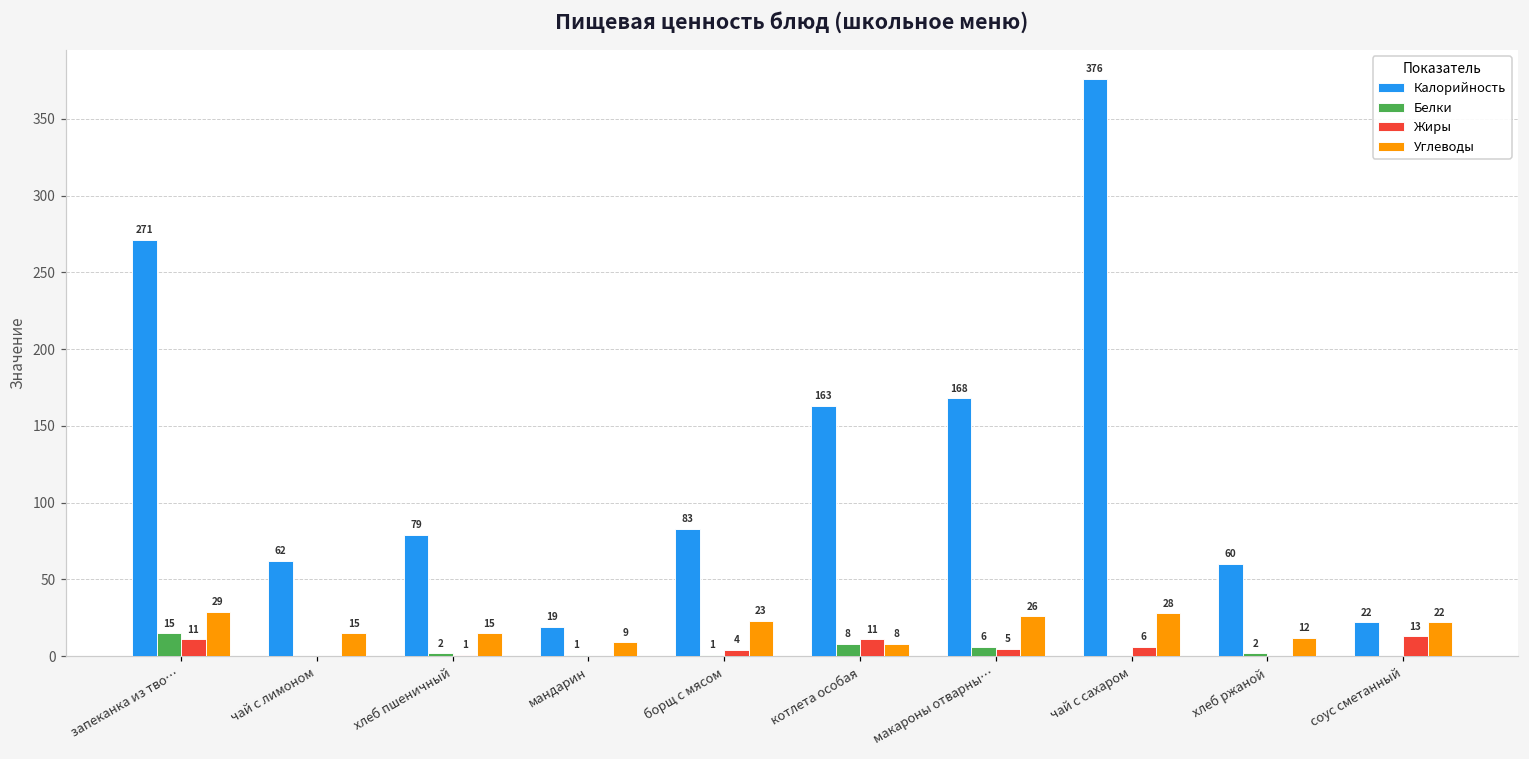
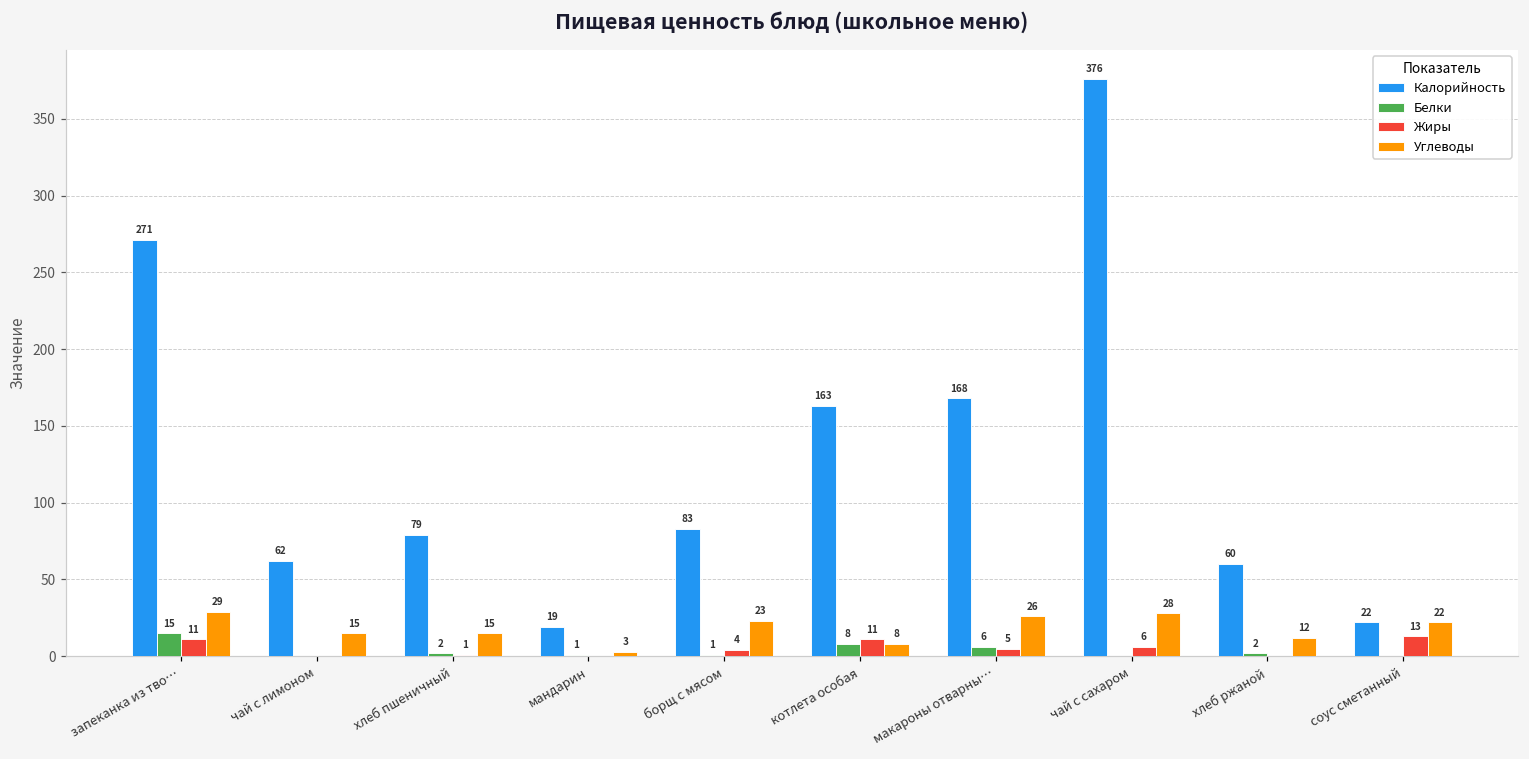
  {
    "Калорийность": {
      "запеканка из тво…": 271,
      "чай с лимоном": 62,
      "хлеб пшеничный": 79,
      "мандарин": 19,
      "борщ с мясом": 83,
      "котлета особая": 163,
      "макароны отварны…": 168,
      "чай с сахаром": 376,
      "хлеб ржаной": 60,
      "соус сметанный": 22
    },
    "Белки": {
      "запеканка из тво…": 15,
      "хлеб пшеничный": 2,
      "мандарин": 1,
      "борщ с мясом": 1,
      "котлета особая": 8,
      "макароны отварны…": 6,
      "хлеб ржаной": 2
    },
    "Жиры": {
      "запеканка из тво…": 11,
      "хлеб пшеничный": 1,
      "борщ с мясом": 4,
      "котлета особая": 11,
      "макароны отварны…": 5,
      "чай с сахаром": 6,
      "соус сметанный": 13
    },
    "Углеводы": {
      "запеканка из тво…": 29,
      "чай с лимоном": 15,
      "хлеб пшеничный": 15,
-     "мандарин": 9,
+     "мандарин": 3,
      "борщ с мясом": 23,
      "котлета особая": 8,
      "макароны отварны…": 26,
      "чай с сахаром": 28,
      "хлеб ржаной": 12,
      "соус сметанный": 22
    }
  }
